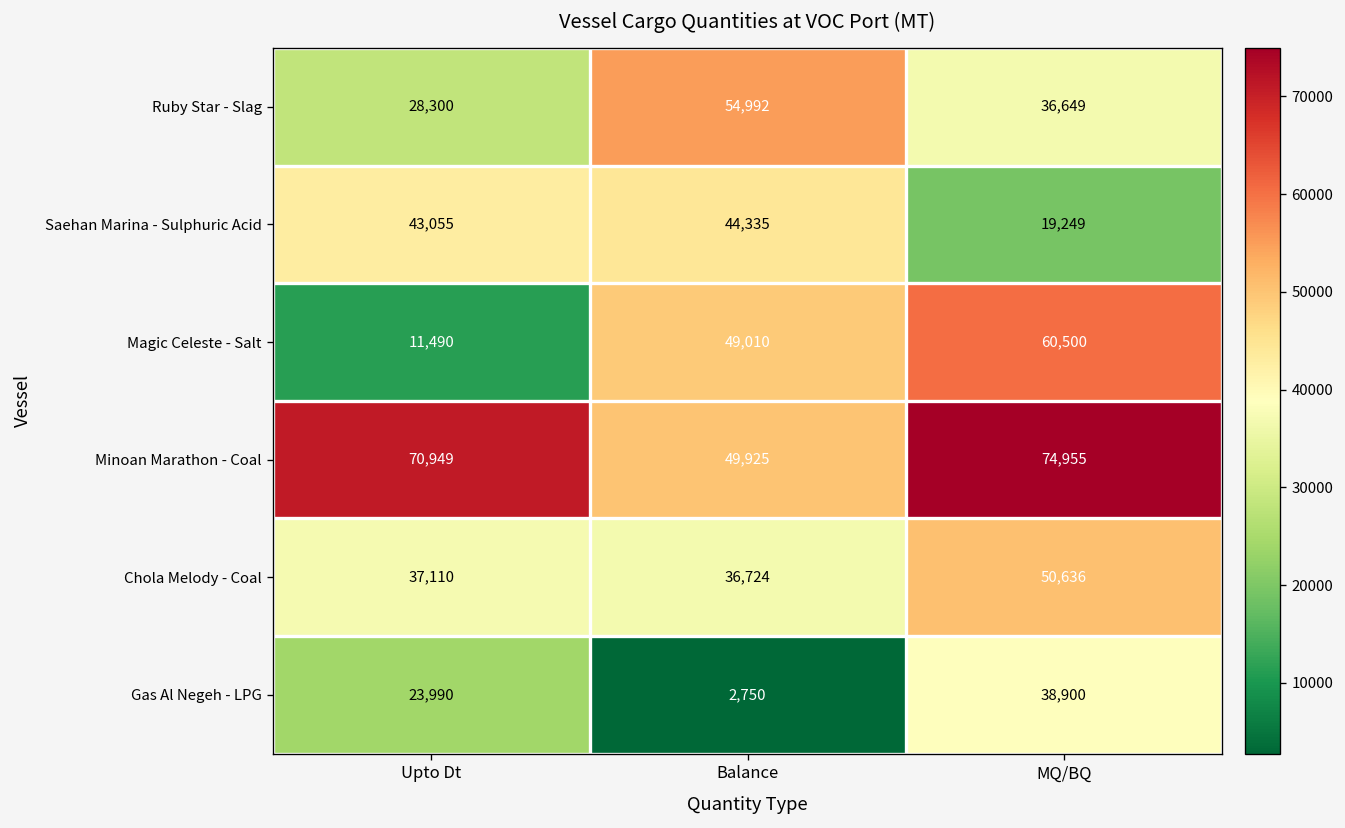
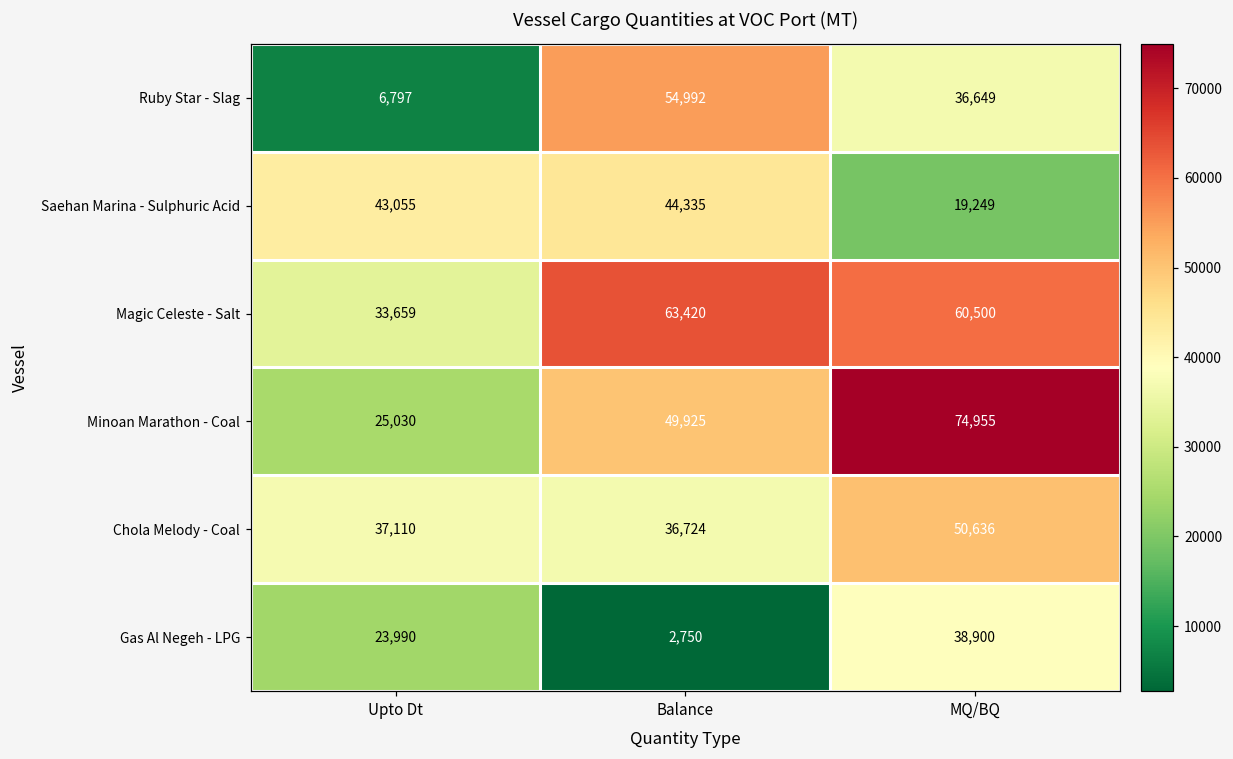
  {
    "Ruby Star - Slag": {
-     "Upto Dt": "28,300",
+     "Upto Dt": "6,797",
      "Balance": "54,992",
      "MQ/BQ": "36,649"
    },
    "Saehan Marina - Sulphuric Acid": {
      "Upto Dt": "43,055",
      "Balance": "44,335",
      "MQ/BQ": "19,249"
    },
    "Magic Celeste - Salt": {
-     "Upto Dt": "11,490",
-     "Balance": "49,010",
+     "Upto Dt": "33,659",
+     "Balance": "63,420",
      "MQ/BQ": "60,500"
    },
    "Minoan Marathon - Coal": {
-     "Upto Dt": "70,949",
+     "Upto Dt": "25,030",
      "Balance": "49,925",
      "MQ/BQ": "74,955"
    },
    "Chola Melody - Coal": {
      "Upto Dt": "37,110",
      "Balance": "36,724",
      "MQ/BQ": "50,636"
    },
    "Gas Al Negeh - LPG": {
      "Upto Dt": "23,990",
      "Balance": "2,750",
      "MQ/BQ": "38,900"
    }
  }
